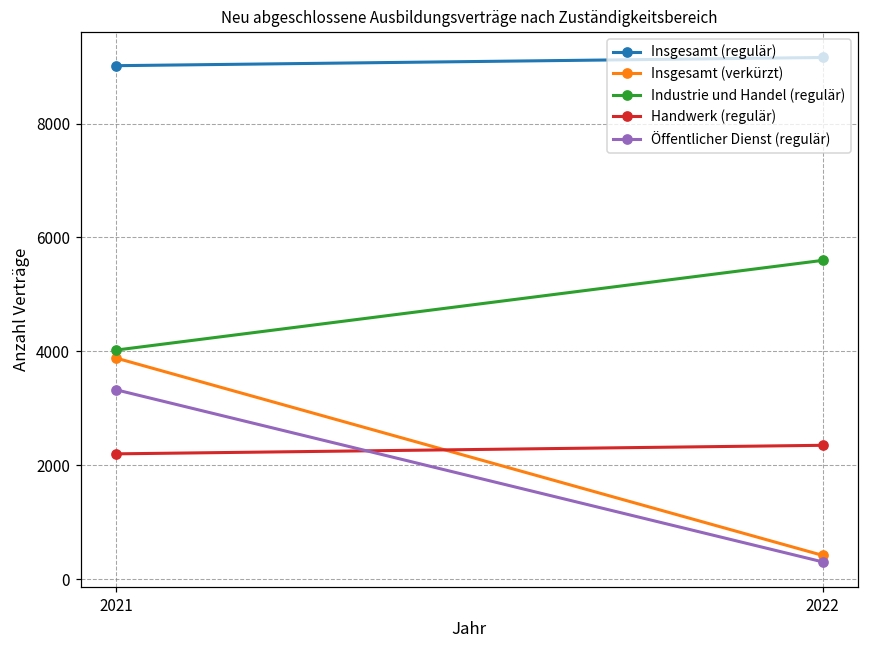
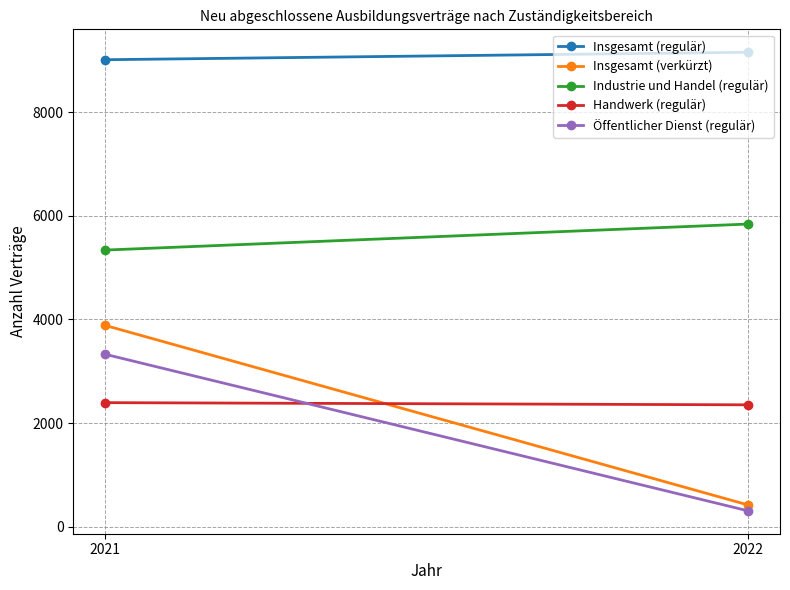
  {
    "Insgesamt (regulär)": {
      "2021": 9000
    },
    "Insgesamt (verkürzt)": {
      "2021": 3900,
      "2022": 400
    },
    "Industrie und Handel (regulär)": {
-     "2021": 4000,
-     "2022": 5600
+     "2021": 5300,
+     "2022": 5800
    },
    "Handwerk (regulär)": {
-     "2021": 2200,
+     "2021": 2400,
      "2022": 2400
    },
    "Öffentlicher Dienst (regulär)": {
      "2021": 3300,
      "2022": 300
    }
  }
